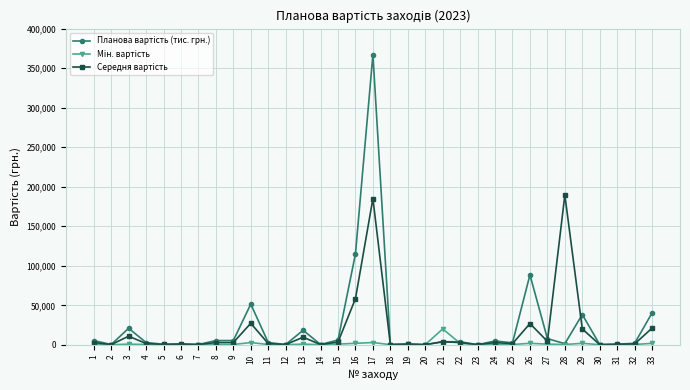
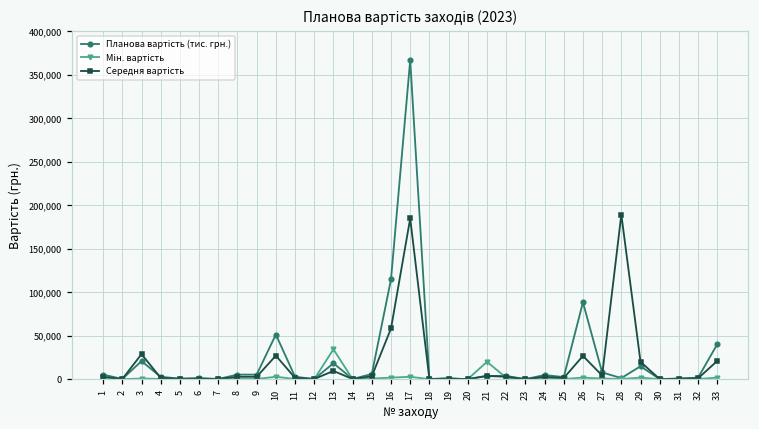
  {
    "Планова вартість (тис. грн.)": {
      "3": "20,000",
      "10": "50,000",
      "13": "20,000",
      "16": "120,000",
      "17": "370,000",
      "26": "90,000",
      "27": "10,000",
-     "29": "40,000",
+     "29": "20,000",
      "33": "40,000"
    },
    "Мін. вартість": {
      "3": "0",
      "10": "0",
-     "13": "0",
+     "13": "30,000",
      "16": "0",
      "17": "0",
      "21": "20,000",
      "26": "0",
      "27": "0",
      "29": "0",
      "33": "0"
    },
    "Середня вартість": {
-     "3": "10,000",
+     "3": "30,000",
      "10": "30,000",
      "13": "10,000",
      "16": "60,000",
      "17": "190,000",
      "26": "30,000",
      "27": "0",
      "28": "190,000",
      "29": "20,000",
      "33": "20,000"
    }
  }
